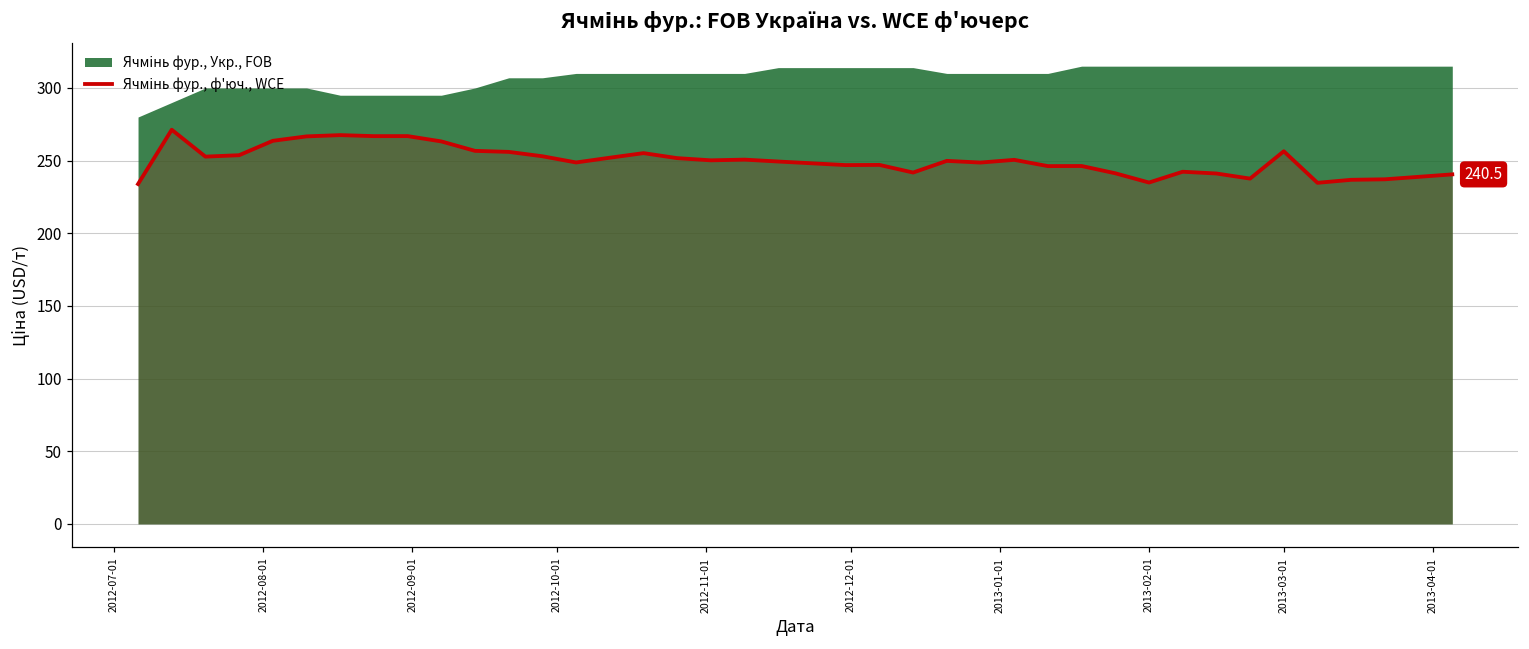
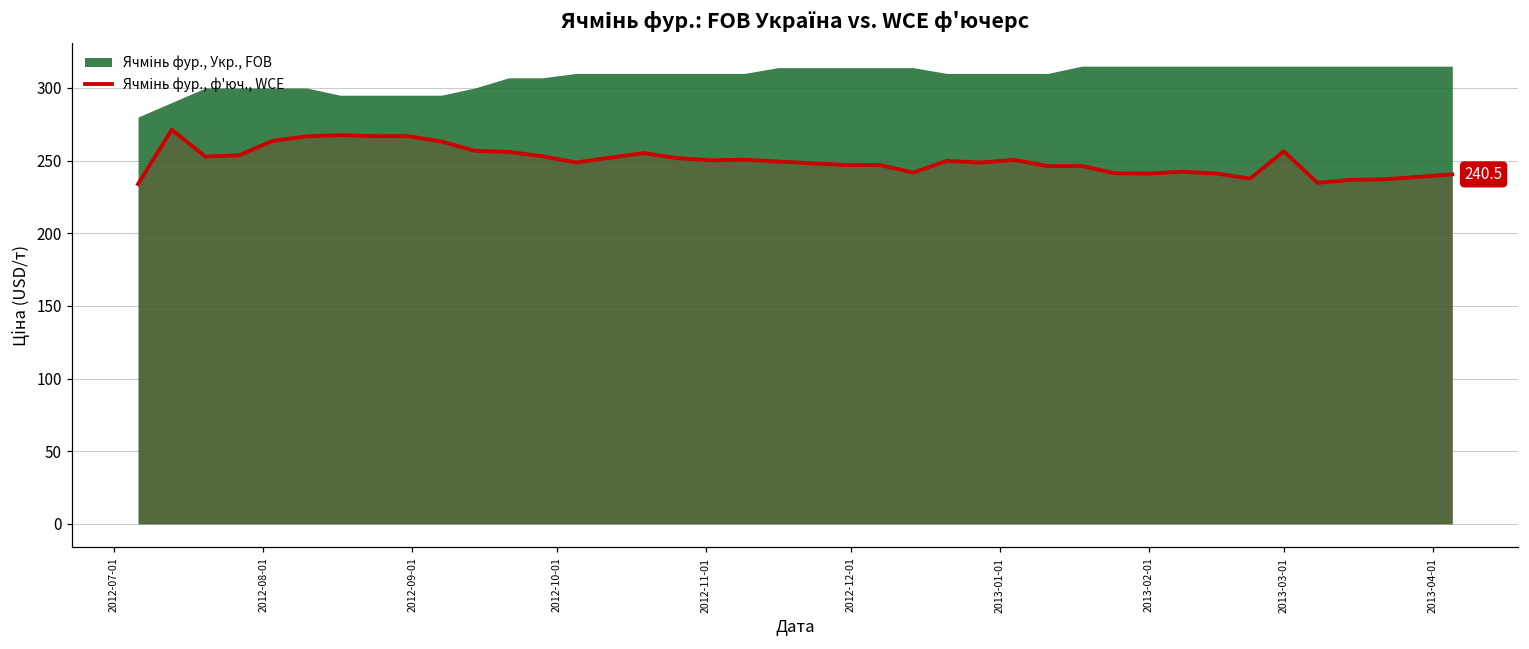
  {
    "Ячмінь фур., ф'юч., WCE": {
-     "2013-02-01": 235,
+     "2013-02-01": 241,
      "2013-03-01": 256
    },
    "Ячмінь фур., Укр., FOB": {
      "2013-02-01": 315,
      "2013-03-01": 315
    }
  }
